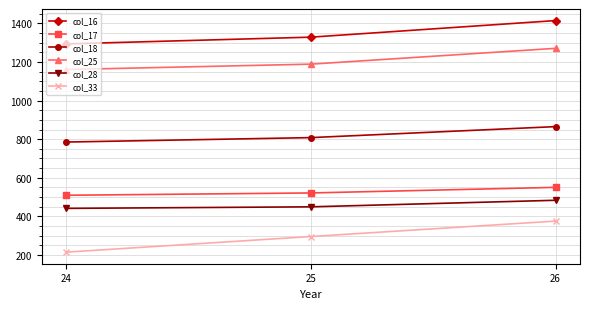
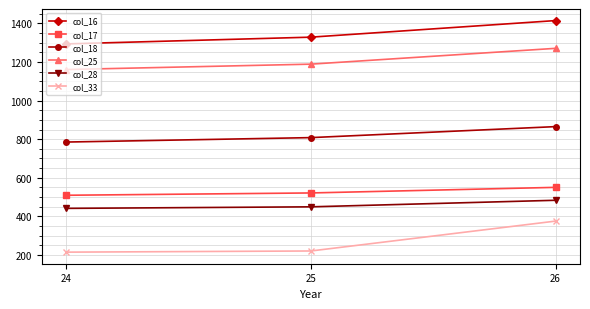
  {
    "col_33": {
      "24": 210,
-     "25": 300,
+     "25": 220,
      "26": 380
    }
  }
